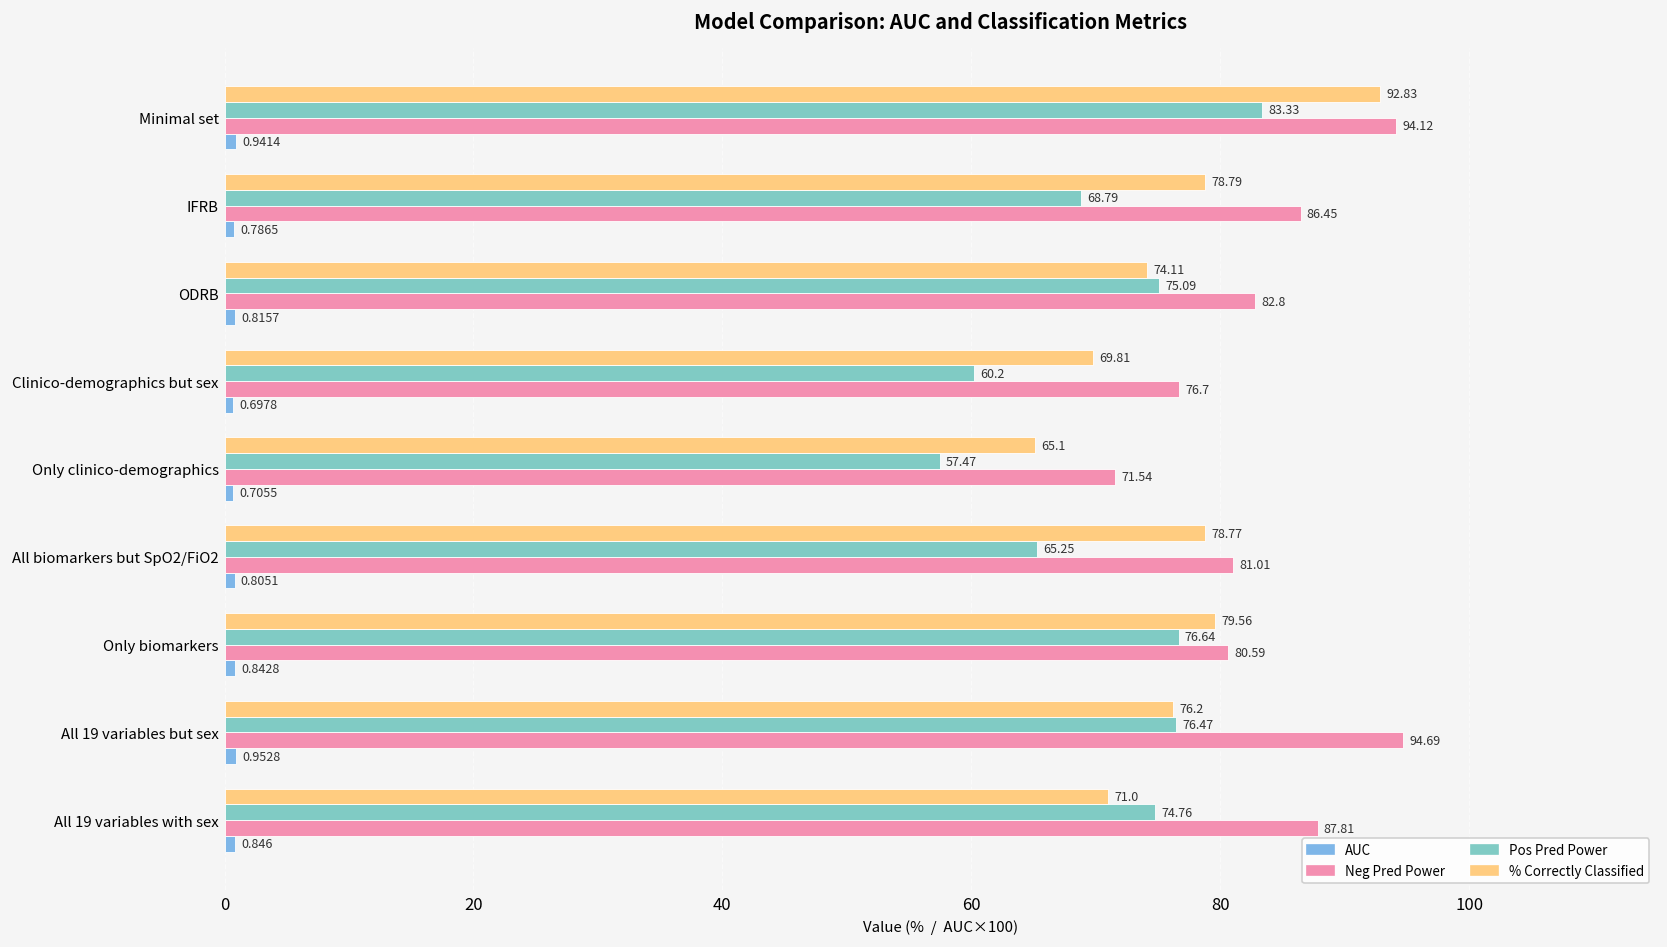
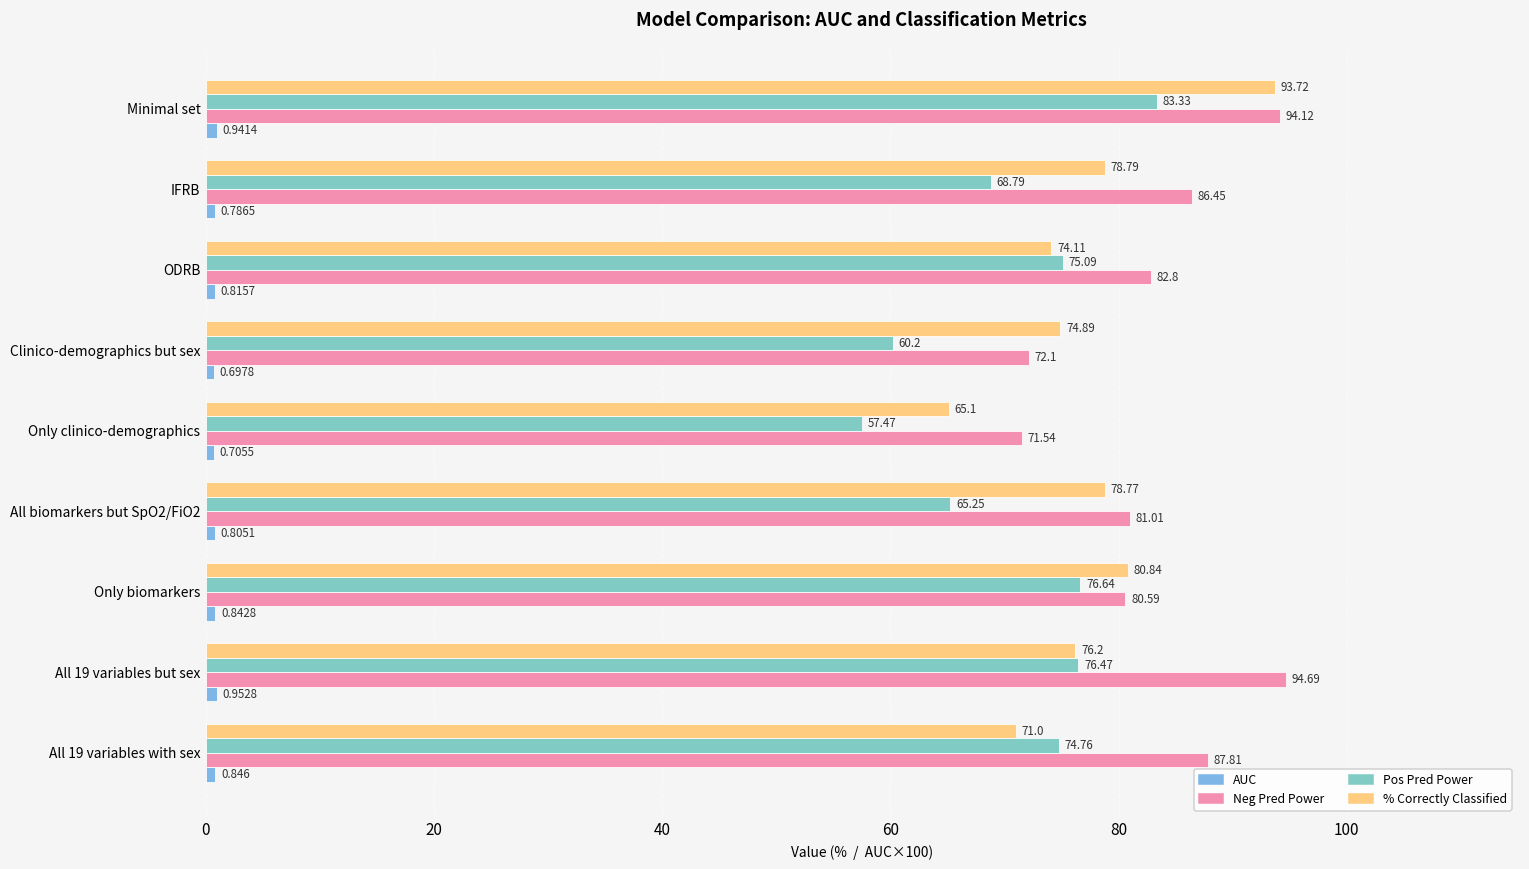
  {
    "Neg Pred Power": {
      "Minimal set": 94.12,
      "IFRB": 86.45,
      "ODRB": 82.8,
-     "Clinico-demographics but sex": 76.7,
+     "Clinico-demographics but sex": 72.1,
      "Only clinico-demographics": 71.54,
      "All biomarkers but SpO2/FiO2": 81.01,
      "Only biomarkers": 80.59,
      "All 19 variables but sex": 94.69,
      "All 19 variables with sex": 87.81
    },
    "% Correctly Classified": {
-     "Minimal set": 92.83,
+     "Minimal set": 93.72,
      "IFRB": 78.79,
      "ODRB": 74.11,
-     "Clinico-demographics but sex": 69.81,
+     "Clinico-demographics but sex": 74.89,
      "Only clinico-demographics": 65.1,
      "All biomarkers but SpO2/FiO2": 78.77,
-     "Only biomarkers": 79.56,
+     "Only biomarkers": 80.84,
      "All 19 variables but sex": 76.2,
      "All 19 variables with sex": 71.0
    }
  }
